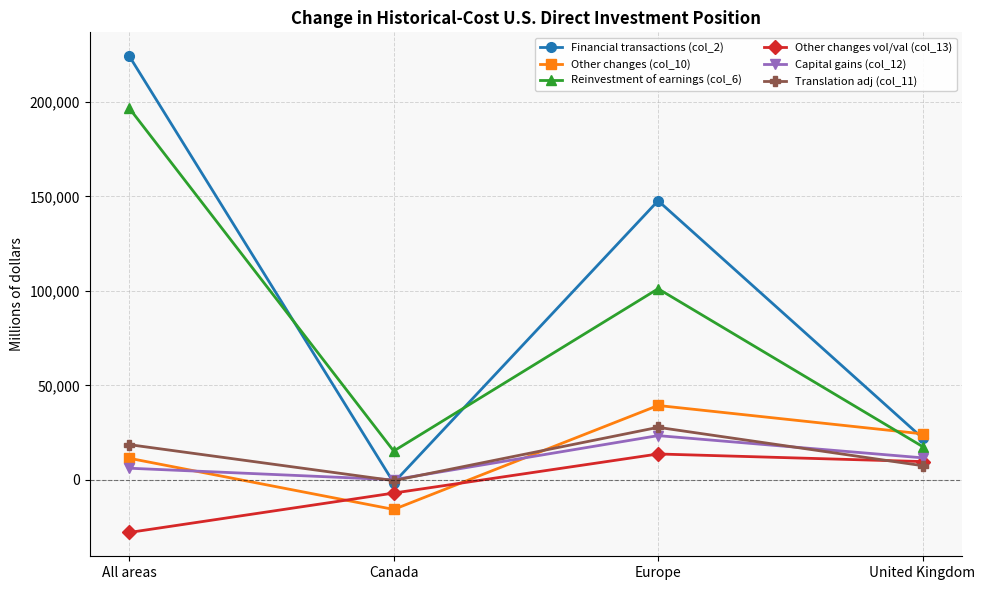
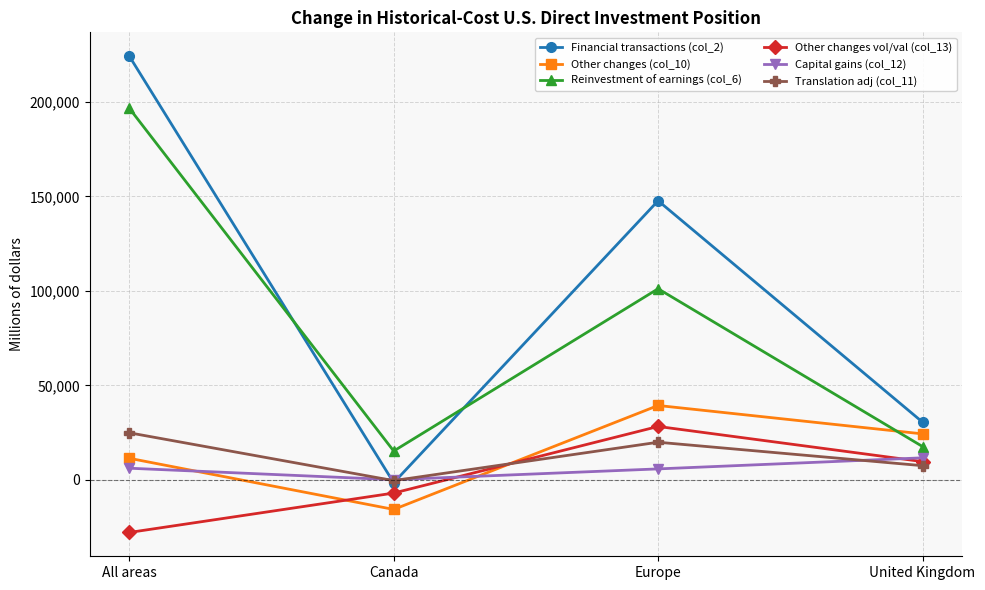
  {
    "Financial transactions (col_2)": {
      "All areas": "224,000",
      "Europe": "148,000",
-     "United Kingdom": "22,000"
+     "United Kingdom": "31,000"
    },
    "Other changes (col_10)": {
      "All areas": "11,000",
      "Canada": "-16,000",
      "Europe": "39,000",
      "United Kingdom": "24,000"
    },
    "Reinvestment of earnings (col_6)": {
      "All areas": "197,000",
      "Canada": "15,000",
      "Europe": "101,000",
      "United Kingdom": "18,000"
    },
    "Other changes vol/val (col_13)": {
      "All areas": "-28,000",
      "Canada": "-7,000",
-     "Europe": "14,000",
+     "Europe": "28,000",
      "United Kingdom": "10,000"
    },
    "Capital gains (col_12)": {
      "All areas": "6,000",
-     "Europe": "23,000",
+     "Europe": "6,000",
      "United Kingdom": "12,000"
    },
    "Translation adj (col_11)": {
-     "All areas": "19,000",
-     "Europe": "28,000",
+     "All areas": "25,000",
+     "Europe": "20,000",
      "United Kingdom": "7,000"
    }
  }
